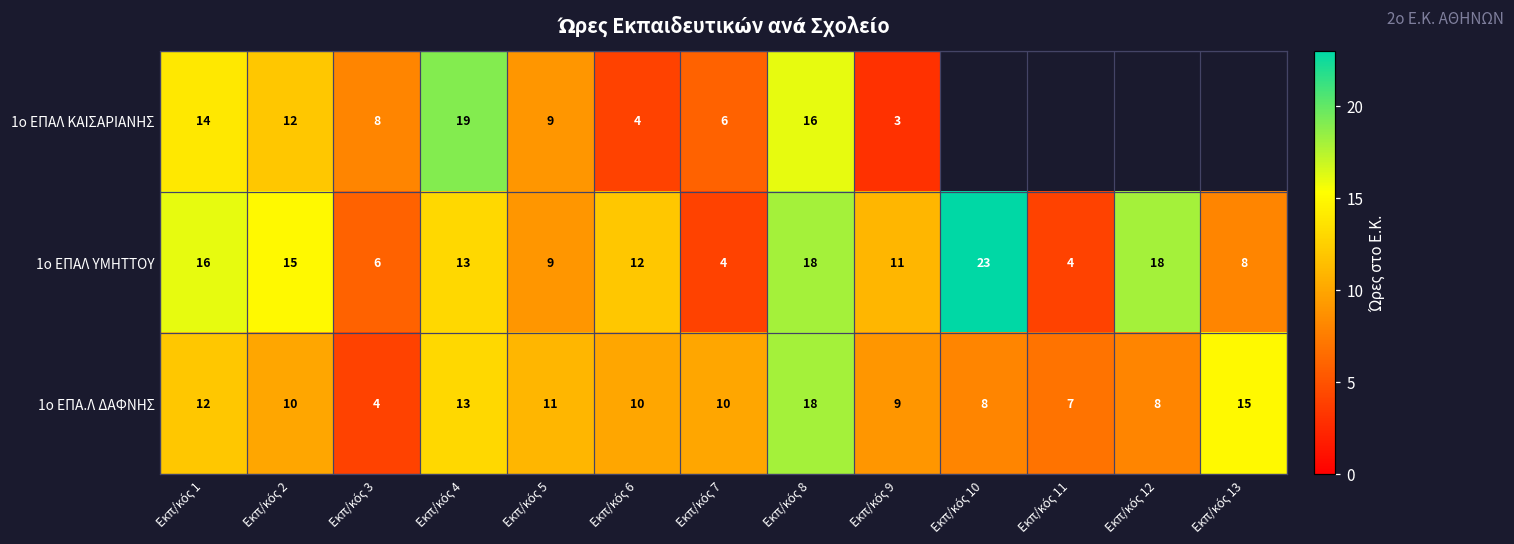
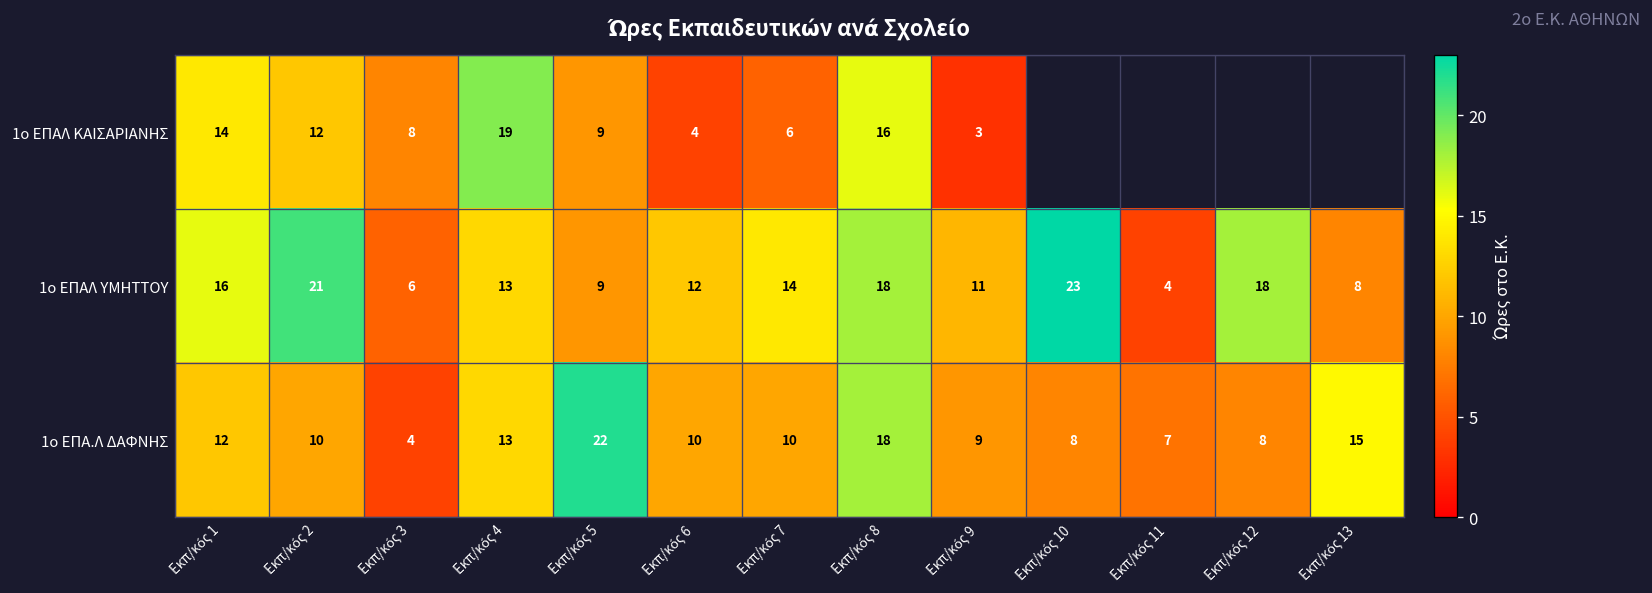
  {
    "1ο ΕΠΑΛ ΚΑΙΣΑΡΙΑΝΗΣ": {
      "Εκπ/κός 1": 14,
      "Εκπ/κός 2": 12,
      "Εκπ/κός 3": 8,
      "Εκπ/κός 4": 19,
      "Εκπ/κός 5": 9,
      "Εκπ/κός 6": 4,
      "Εκπ/κός 7": 6,
      "Εκπ/κός 8": 16,
      "Εκπ/κός 9": 3
    },
    "1ο ΕΠΑΛ ΥΜΗΤΤΟΥ": {
      "Εκπ/κός 1": 16,
-     "Εκπ/κός 2": 15,
+     "Εκπ/κός 2": 21,
      "Εκπ/κός 3": 6,
      "Εκπ/κός 4": 13,
      "Εκπ/κός 5": 9,
      "Εκπ/κός 6": 12,
-     "Εκπ/κός 7": 4,
+     "Εκπ/κός 7": 14,
      "Εκπ/κός 8": 18,
      "Εκπ/κός 9": 11,
      "Εκπ/κός 10": 23,
      "Εκπ/κός 11": 4,
      "Εκπ/κός 12": 18,
      "Εκπ/κός 13": 8
    },
    "1ο ΕΠΑ.Λ ΔΑΦΝΗΣ": {
      "Εκπ/κός 1": 12,
      "Εκπ/κός 2": 10,
      "Εκπ/κός 3": 4,
      "Εκπ/κός 4": 13,
-     "Εκπ/κός 5": 11,
+     "Εκπ/κός 5": 22,
      "Εκπ/κός 6": 10,
      "Εκπ/κός 7": 10,
      "Εκπ/κός 8": 18,
      "Εκπ/κός 9": 9,
      "Εκπ/κός 10": 8,
      "Εκπ/κός 11": 7,
      "Εκπ/κός 12": 8,
      "Εκπ/κός 13": 15
    }
  }
